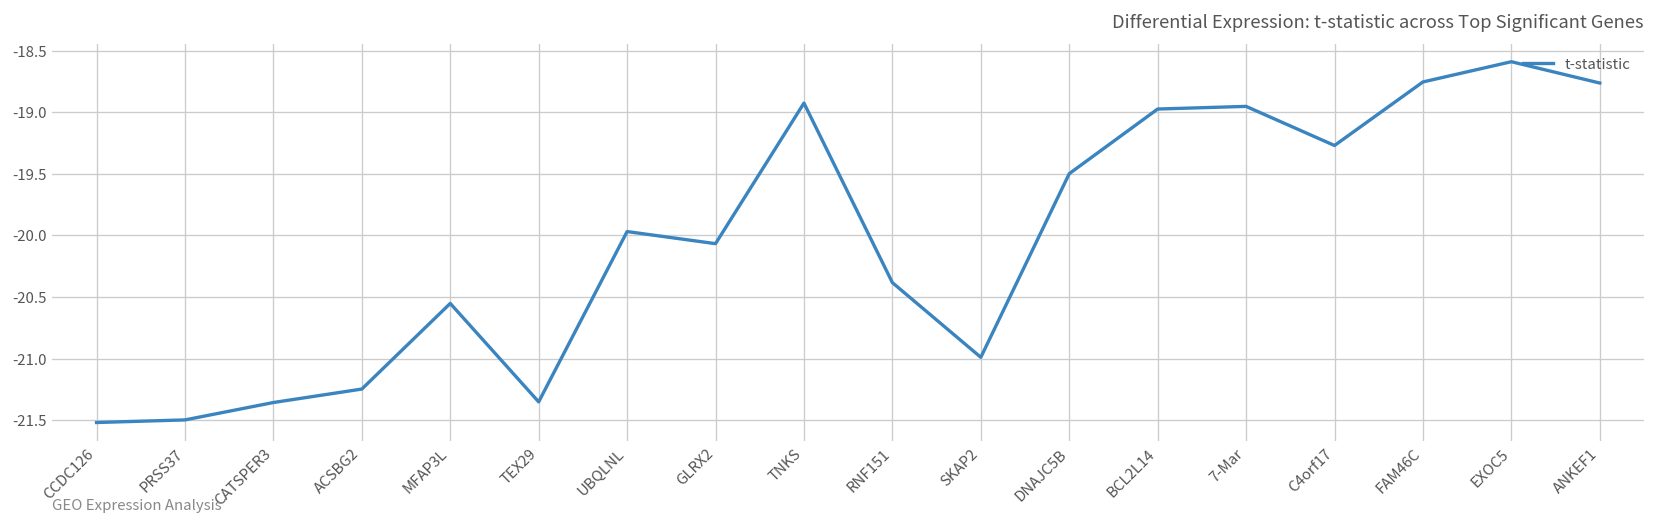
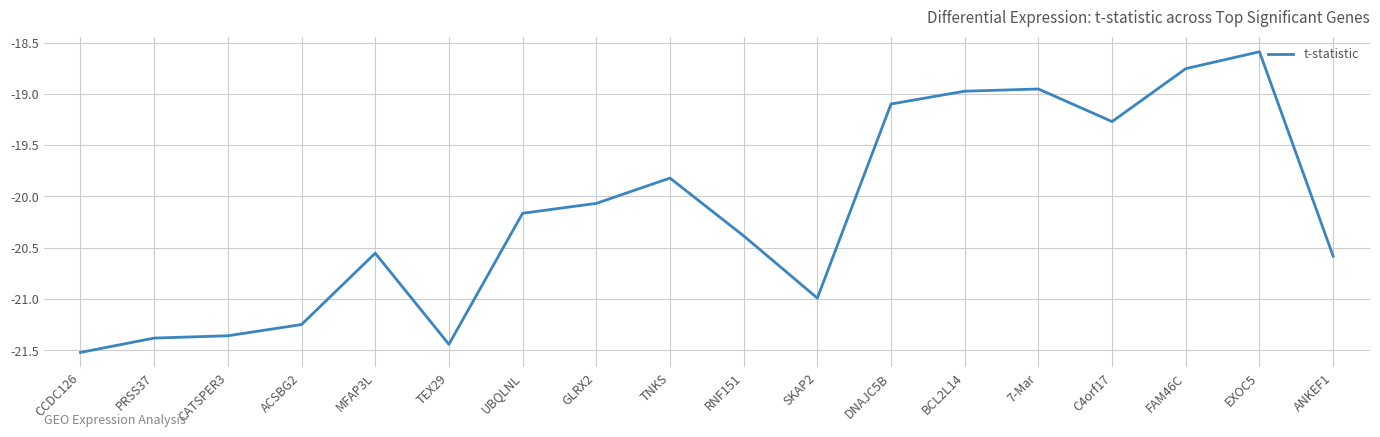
  {
    "CCDC126": -21.52,
-   "PRSS37": -21.50,
+   "PRSS37": -21.38,
    "CATSPER3": -21.36,
    "ACSBG2": -21.25,
    "MFAP3L": -20.55,
-   "TEX29": -21.35,
-   "UBQLNL": -19.97,
+   "TEX29": -21.44,
+   "UBQLNL": -20.16,
    "GLRX2": -20.07,
-   "TNKS": -18.93,
+   "TNKS": -19.82,
    "RNF151": -20.38,
    "SKAP2": -20.99,
-   "DNAJC5B": -19.50,
+   "DNAJC5B": -19.10,
    "BCL2L14": -18.97,
    "7-Mar": -18.95,
    "C4orf17": -19.27,
    "FAM46C": -18.75,
    "EXOC5": -18.59,
-   "ANKEF1": -18.76
+   "ANKEF1": -20.58
  }
